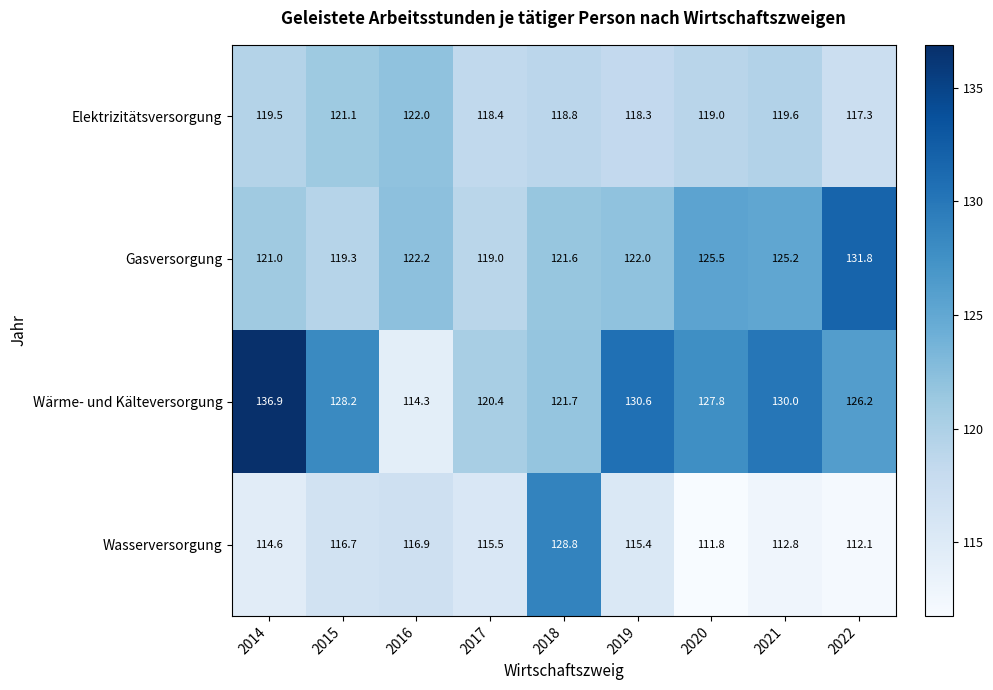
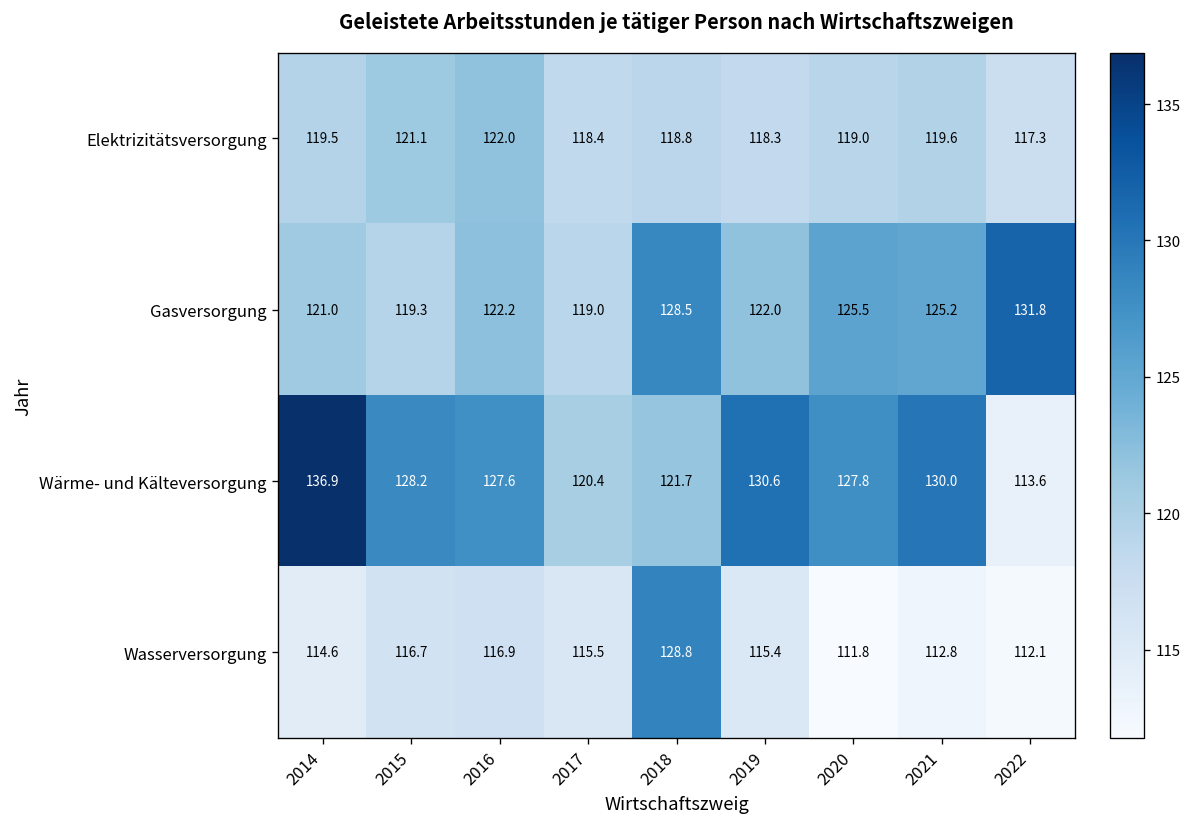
  {
    "Elektrizitätsversorgung": {
      "2014": 119.5,
      "2015": 121.1,
      "2016": 122.0,
      "2017": 118.4,
      "2018": 118.8,
      "2019": 118.3,
      "2020": 119.0,
      "2021": 119.6,
      "2022": 117.3
    },
    "Gasversorgung": {
      "2014": 121.0,
      "2015": 119.3,
      "2016": 122.2,
      "2017": 119.0,
-     "2018": 121.6,
+     "2018": 128.5,
      "2019": 122.0,
      "2020": 125.5,
      "2021": 125.2,
      "2022": 131.8
    },
    "Wärme- und Kälteversorgung": {
      "2014": 136.9,
      "2015": 128.2,
-     "2016": 114.3,
+     "2016": 127.6,
      "2017": 120.4,
      "2018": 121.7,
      "2019": 130.6,
      "2020": 127.8,
      "2021": 130.0,
-     "2022": 126.2
+     "2022": 113.6
    },
    "Wasserversorgung": {
      "2014": 114.6,
      "2015": 116.7,
      "2016": 116.9,
      "2017": 115.5,
      "2018": 128.8,
      "2019": 115.4,
      "2020": 111.8,
      "2021": 112.8,
      "2022": 112.1
    }
  }
